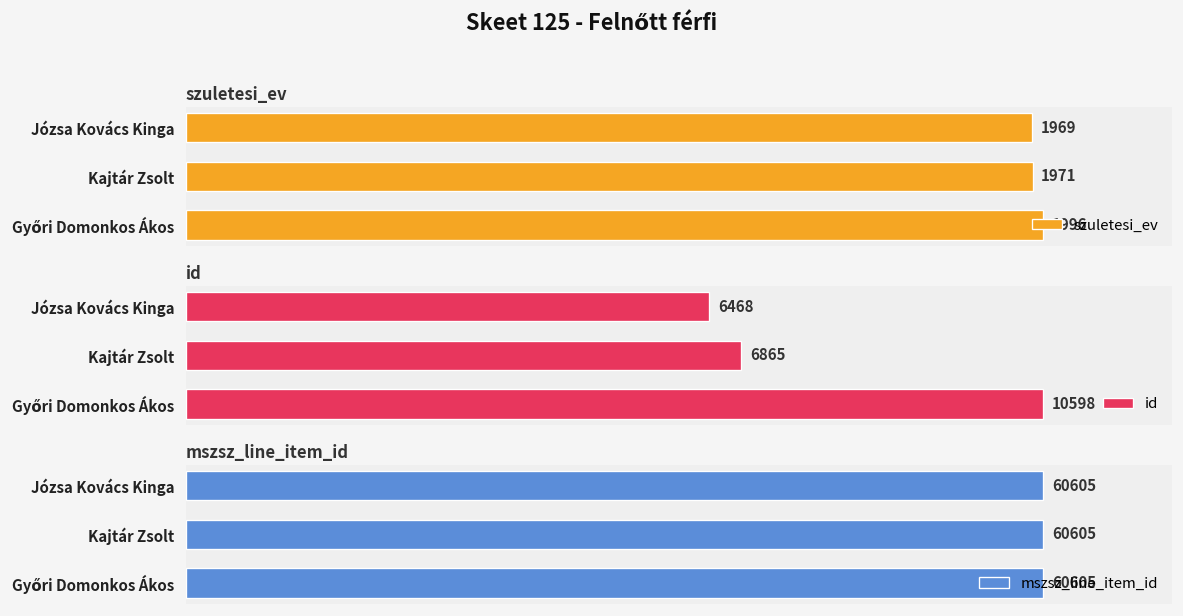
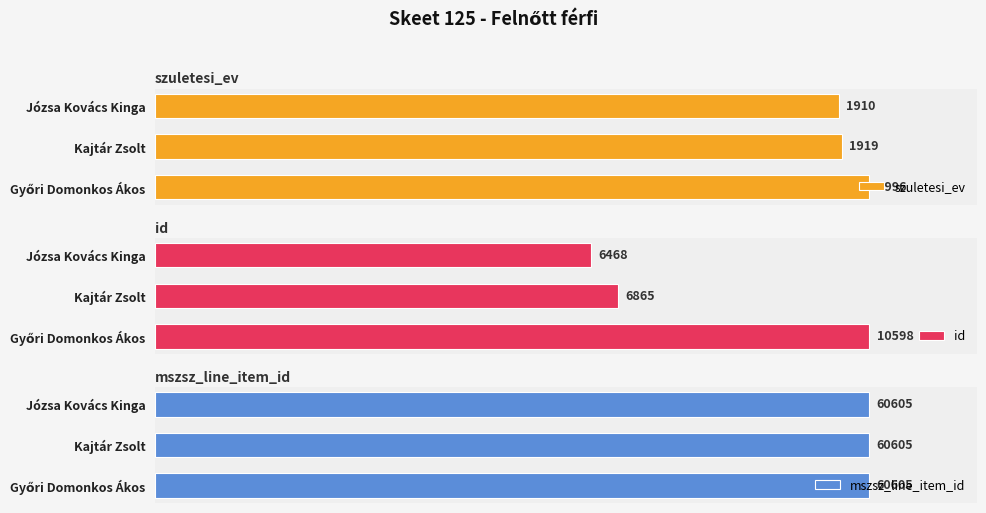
  {
    "szuletesi_ev": {
-     "Józsa Kovács Kinga": 1969,
-     "Kajtár Zsolt": 1971,
+     "Józsa Kovács Kinga": 1910,
+     "Kajtár Zsolt": 1919,
      "Győri Domonkos Ákos": 1996
    },
    "id": {
      "Józsa Kovács Kinga": 6468,
      "Kajtár Zsolt": 6865,
      "Győri Domonkos Ákos": 10598
    },
    "mszsz_line_item_id": {
      "Józsa Kovács Kinga": 60605,
      "Kajtár Zsolt": 60605,
      "Győri Domonkos Ákos": 60605
    }
  }
